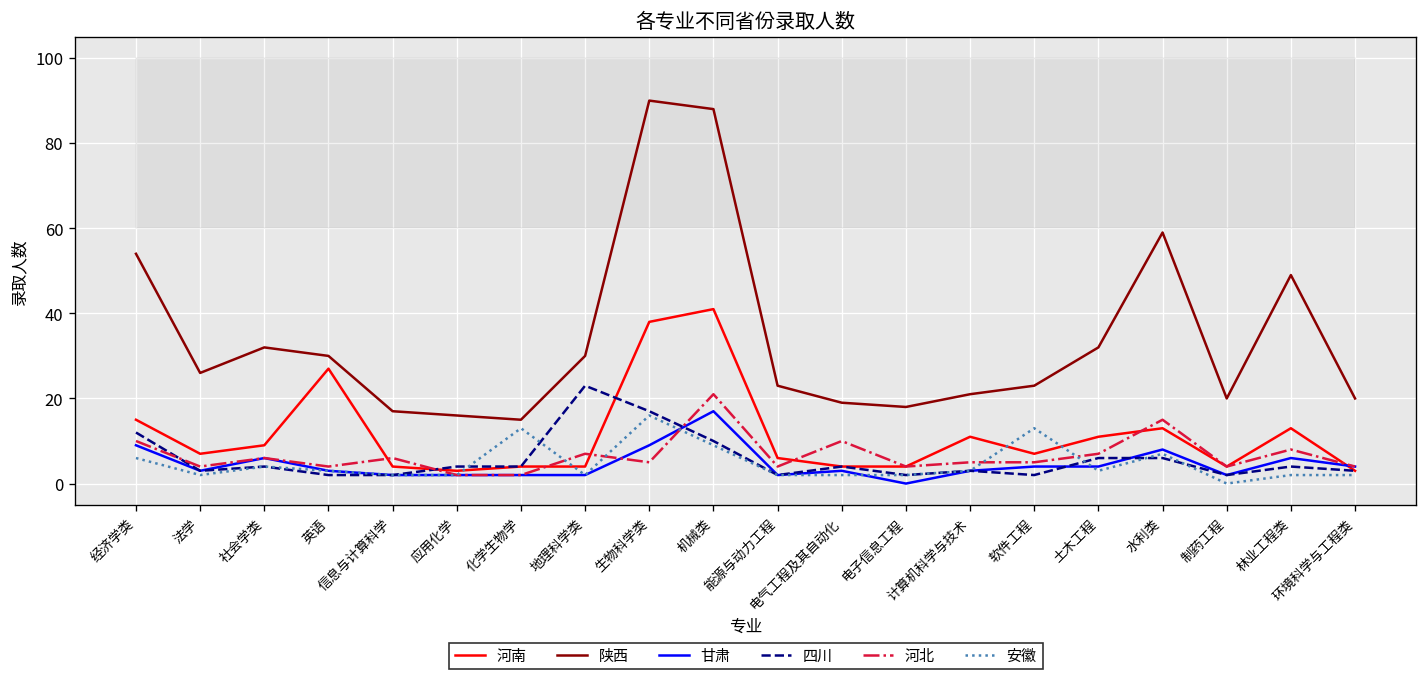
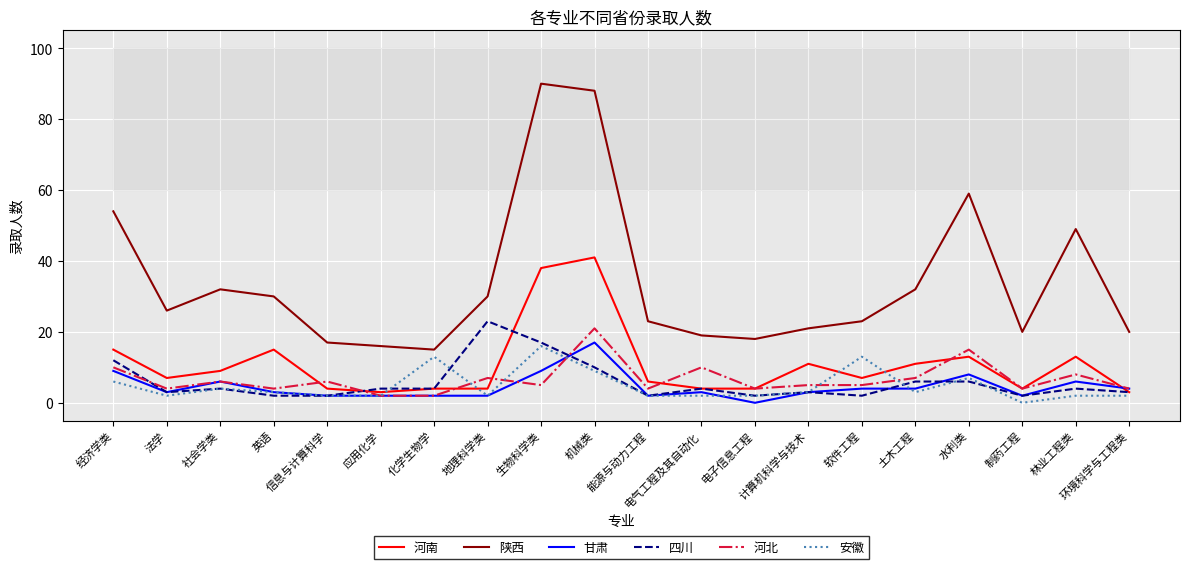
  {
    "河南": {
      "经济学类": 15,
      "法学": 7,
      "社会学类": 9,
-     "英语": 27,
+     "英语": 15,
      "信息与计算科学": 4,
      "应用化学": 3,
      "地理科学类": 4,
      "生物科学类": 38,
      "机械类": 41,
      "能源与动力工程": 6,
      "计算机科学与技术": 11,
      "软件工程": 7,
      "土木工程": 11,
      "水利类": 13,
      "林业工程类": 13
    },
    "陕西": {
      "经济学类": 54,
      "法学": 26,
      "社会学类": 32,
      "英语": 30,
      "信息与计算科学": 17,
      "应用化学": 16,
      "化学生物学": 15,
      "地理科学类": 30,
      "生物科学类": 90,
      "机械类": 88,
      "能源与动力工程": 23,
      "电气工程及其自动化": 19,
      "电子信息工程": 18,
      "计算机科学与技术": 21,
      "软件工程": 23,
      "土木工程": 32,
      "水利类": 59,
      "制药工程": 20,
      "林业工程类": 49,
      "环境科学与工程类": 20
    },
    "甘肃": {
      "经济学类": 9,
      "生物科学类": 9,
      "机械类": 17,
      "电气工程及其自动化": 3,
      "电子信息工程": 0,
      "软件工程": 4,
      "土木工程": 4,
      "水利类": 8,
      "林业工程类": 6
    },
    "四川": {
      "经济学类": 12,
      "英语": 2,
      "应用化学": 4,
      "地理科学类": 23,
      "生物科学类": 17,
      "机械类": 10,
      "软件工程": 2,
      "土木工程": 6,
      "水利类": 6,
      "林业工程类": 4
    },
    "河北": {
      "经济学类": 10,
      "法学": 4,
      "英语": 4,
      "信息与计算科学": 6,
      "地理科学类": 7,
      "生物科学类": 5,
      "机械类": 21,
      "能源与动力工程": 4,
      "电气工程及其自动化": 10,
      "计算机科学与技术": 5,
      "软件工程": 5,
      "土木工程": 7,
      "水利类": 15,
      "林业工程类": 8
    },
    "安徽": {
      "经济学类": 6,
      "法学": 2,
      "化学生物学": 13,
      "生物科学类": 16,
      "机械类": 9,
      "电气工程及其自动化": 2,
      "软件工程": 13,
      "土木工程": 3,
      "水利类": 7,
      "制药工程": 0,
      "林业工程类": 2,
      "环境科学与工程类": 2
    }
  }
